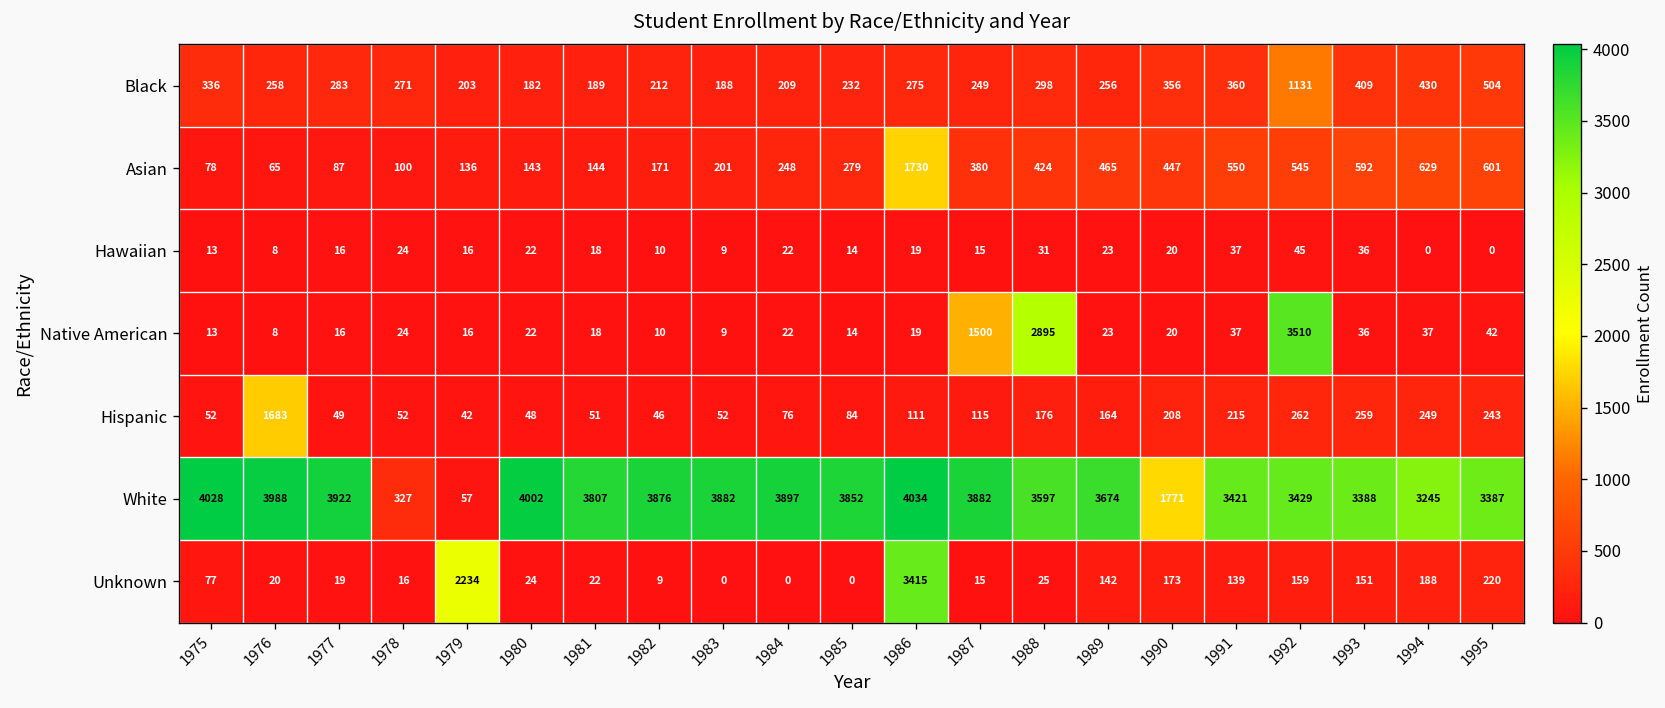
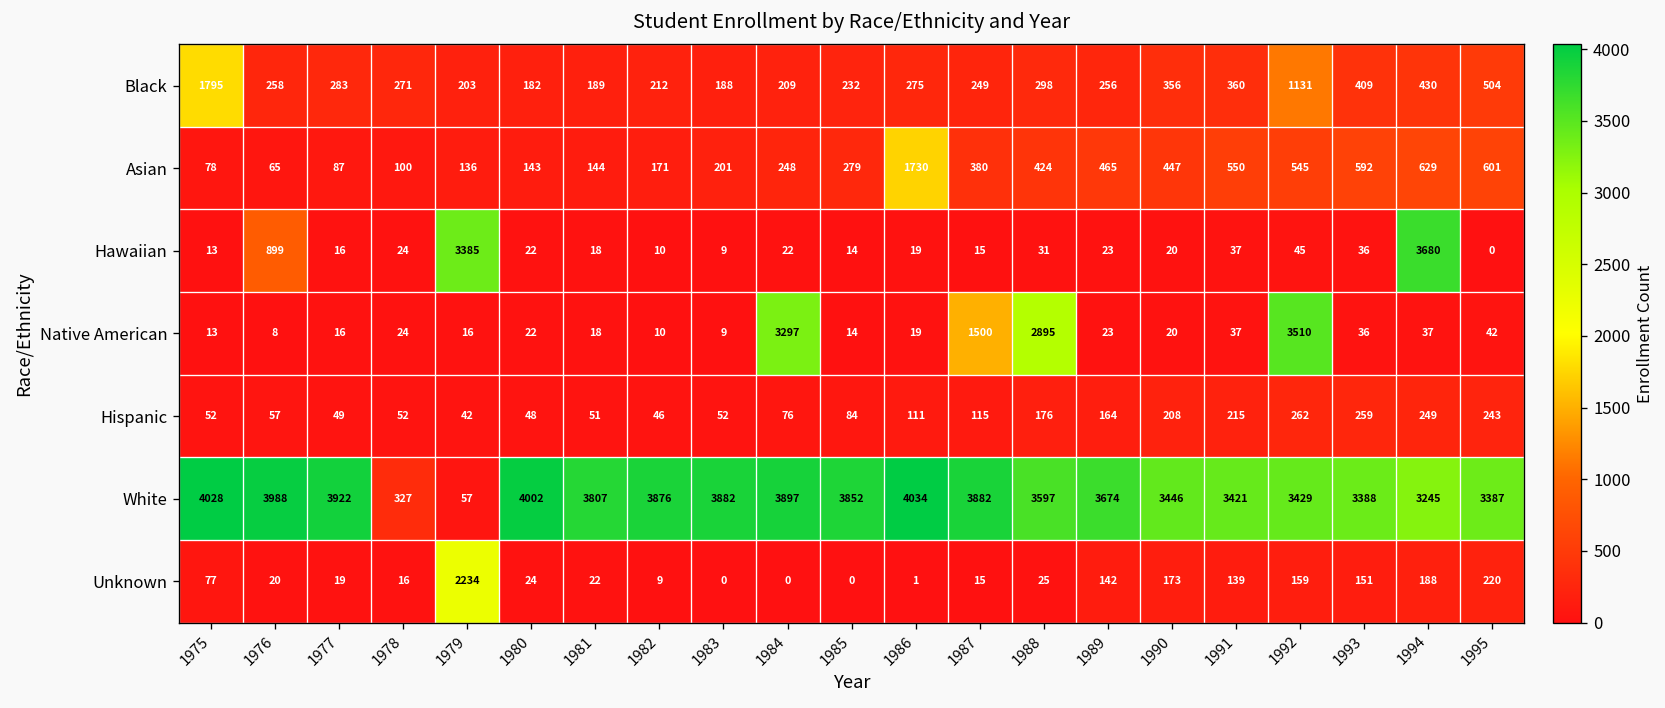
  {
    "Black": {
-     "1975": 336,
+     "1975": 1795,
      "1976": 258,
      "1977": 283,
      "1978": 271,
      "1979": 203,
      "1980": 182,
      "1981": 189,
      "1982": 212,
      "1983": 188,
      "1984": 209,
      "1985": 232,
      "1986": 275,
      "1987": 249,
      "1988": 298,
      "1989": 256,
      "1990": 356,
      "1991": 360,
      "1992": 1131,
      "1993": 409,
      "1994": 430,
      "1995": 504
    },
    "Asian": {
      "1975": 78,
      "1976": 65,
      "1977": 87,
      "1978": 100,
      "1979": 136,
      "1980": 143,
      "1981": 144,
      "1982": 171,
      "1983": 201,
      "1984": 248,
      "1985": 279,
      "1986": 1730,
      "1987": 380,
      "1988": 424,
      "1989": 465,
      "1990": 447,
      "1991": 550,
      "1992": 545,
      "1993": 592,
      "1994": 629,
      "1995": 601
    },
    "Hawaiian": {
      "1975": 13,
-     "1976": 8,
+     "1976": 899,
      "1977": 16,
      "1978": 24,
-     "1979": 16,
+     "1979": 3385,
      "1980": 22,
      "1981": 18,
      "1982": 10,
      "1983": 9,
      "1984": 22,
      "1985": 14,
      "1986": 19,
      "1987": 15,
      "1988": 31,
      "1989": 23,
      "1990": 20,
      "1991": 37,
      "1992": 45,
      "1993": 36,
-     "1994": 0,
+     "1994": 3680,
      "1995": 0
    },
    "Native American": {
      "1975": 13,
      "1976": 8,
      "1977": 16,
      "1978": 24,
      "1979": 16,
      "1980": 22,
      "1981": 18,
      "1982": 10,
      "1983": 9,
-     "1984": 22,
+     "1984": 3297,
      "1985": 14,
      "1986": 19,
      "1987": 1500,
      "1988": 2895,
      "1989": 23,
      "1990": 20,
      "1991": 37,
      "1992": 3510,
      "1993": 36,
      "1994": 37,
      "1995": 42
    },
    "Hispanic": {
      "1975": 52,
-     "1976": 1683,
+     "1976": 57,
      "1977": 49,
      "1978": 52,
      "1979": 42,
      "1980": 48,
      "1981": 51,
      "1982": 46,
      "1983": 52,
      "1984": 76,
      "1985": 84,
      "1986": 111,
      "1987": 115,
      "1988": 176,
      "1989": 164,
      "1990": 208,
      "1991": 215,
      "1992": 262,
      "1993": 259,
      "1994": 249,
      "1995": 243
    },
    "White": {
      "1975": 4028,
      "1976": 3988,
      "1977": 3922,
      "1978": 327,
      "1979": 57,
      "1980": 4002,
      "1981": 3807,
      "1982": 3876,
      "1983": 3882,
      "1984": 3897,
      "1985": 3852,
      "1986": 4034,
      "1987": 3882,
      "1988": 3597,
      "1989": 3674,
-     "1990": 1771,
+     "1990": 3446,
      "1991": 3421,
      "1992": 3429,
      "1993": 3388,
      "1994": 3245,
      "1995": 3387
    },
    "Unknown": {
      "1975": 77,
      "1976": 20,
      "1977": 19,
      "1978": 16,
      "1979": 2234,
      "1980": 24,
      "1981": 22,
      "1982": 9,
      "1983": 0,
      "1984": 0,
      "1985": 0,
-     "1986": 3415,
+     "1986": 1,
      "1987": 15,
      "1988": 25,
      "1989": 142,
      "1990": 173,
      "1991": 139,
      "1992": 159,
      "1993": 151,
      "1994": 188,
      "1995": 220
    }
  }
